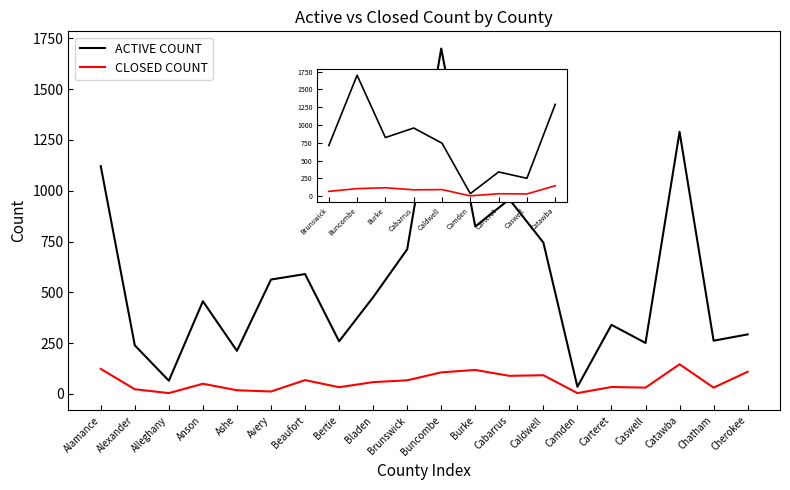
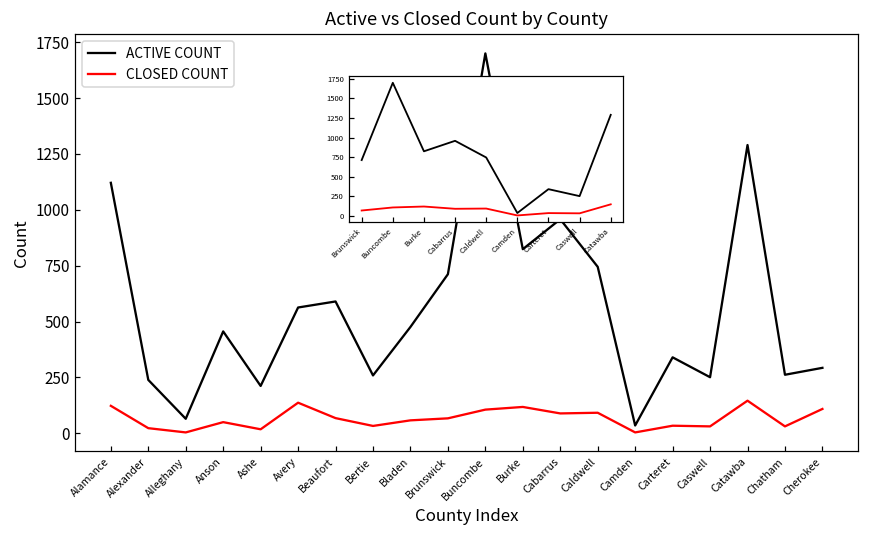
  {
    "ACTIVE COUNT": {
      "Alamance": 1120,
      "Alexander": 240,
      "Alleghany": 70,
      "Anson": 460,
      "Ashe": 210,
      "Avery": 560,
      "Beaufort": 590,
      "Bertie": 260,
      "Bladen": 480,
      "Brunswick": 710,
      "Buncombe": 1700,
      "Burke": 820,
      "Cabarrus": 960,
      "Caldwell": 750,
      "Camden": 40,
      "Carteret": 340,
      "Caswell": 250,
      "Catawba": 1290,
      "Chatham": 260,
      "Cherokee": 290
    },
    "CLOSED COUNT": {
      "Alamance": 120,
      "Alexander": 20,
      "Alleghany": 0,
      "Anson": 50,
      "Ashe": 20,
-     "Avery": 10,
+     "Avery": 140,
      "Beaufort": 70,
      "Bertie": 30,
      "Bladen": 60,
      "Brunswick": 70,
      "Buncombe": 110,
      "Burke": 120,
      "Cabarrus": 90,
      "Caldwell": 90,
      "Camden": 0,
      "Carteret": 30,
      "Caswell": 30,
      "Catawba": 150,
      "Chatham": 30,
      "Cherokee": 110
    }
  }
